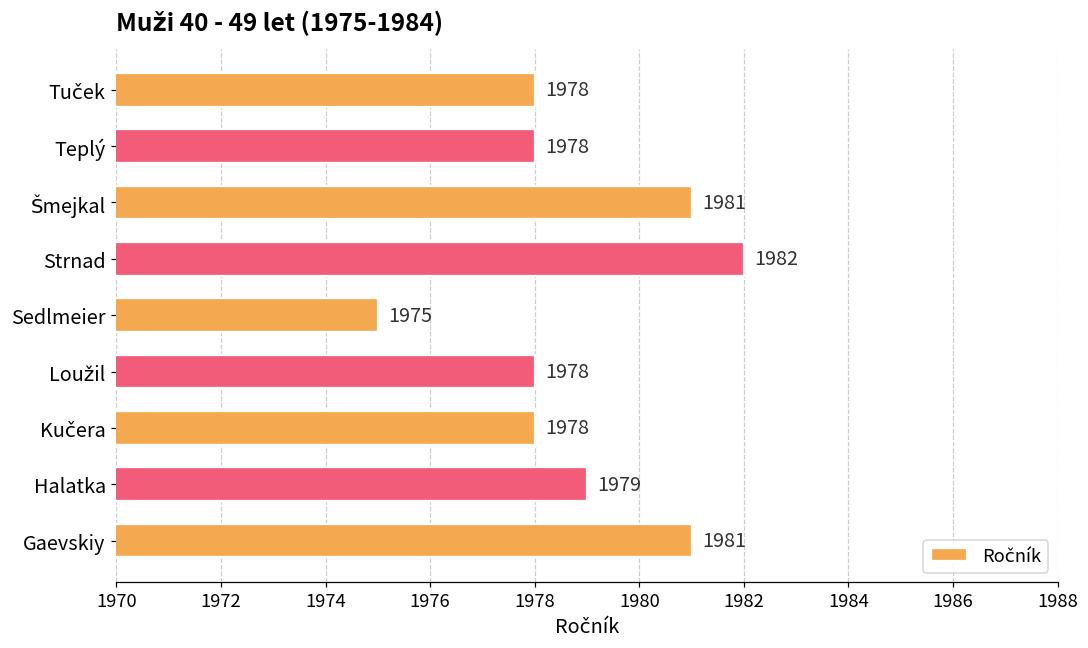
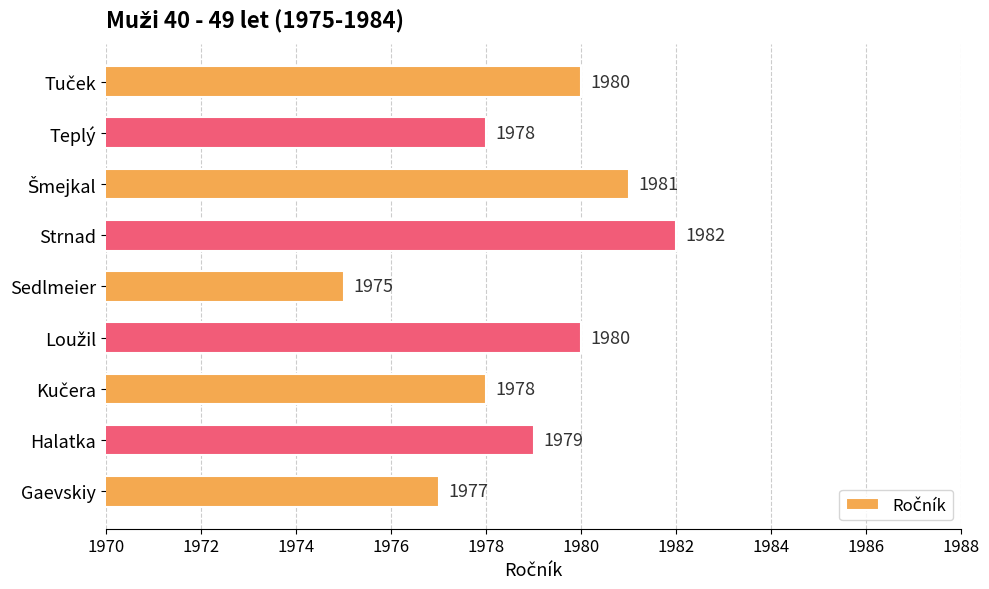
  {
-   "Tuček": 1978,
+   "Tuček": 1980,
    "Teplý": 1978,
    "Šmejkal": 1981,
    "Strnad": 1982,
    "Sedlmeier": 1975,
-   "Loužil": 1978,
+   "Loužil": 1980,
    "Kučera": 1978,
    "Halatka": 1979,
-   "Gaevskiy": 1981
+   "Gaevskiy": 1977
  }
